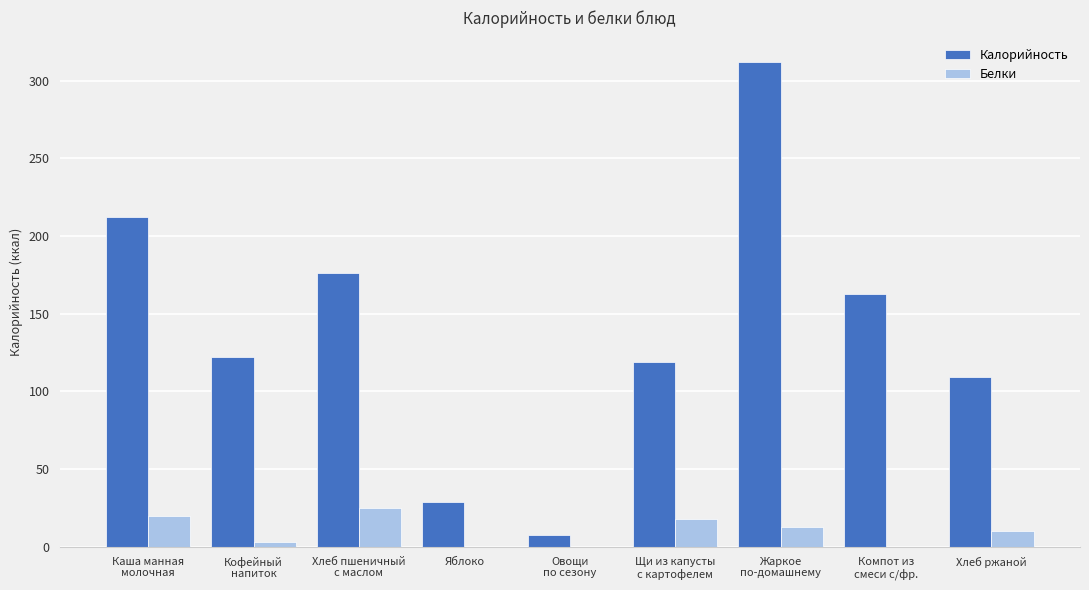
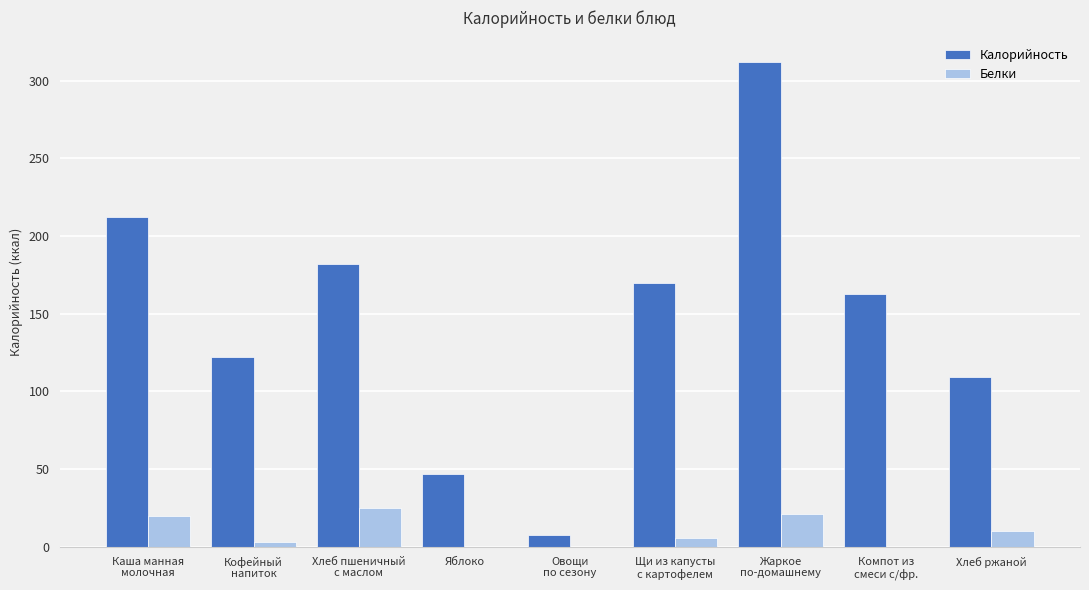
  {
    "Калорийность": {
      "Каша манная молочная": 212,
      "Кофейный напиток": 122,
-     "Хлеб пшеничный с маслом": 176,
-     "Яблоко": 29,
+     "Хлеб пшеничный с маслом": 182,
+     "Яблоко": 47,
      "Овощи по сезону": 8,
-     "Щи из капусты с картофелем": 119,
+     "Щи из капусты с картофелем": 170,
      "Жаркое по-домашнему": 312,
      "Компот из смеси с/фр.": 163,
      "Хлеб ржаной": 109
    },
    "Белки": {
      "Каша манная молочная": 20,
      "Кофейный напиток": 3,
      "Хлеб пшеничный с маслом": 25,
      "Яблоко": 0,
      "Овощи по сезону": 0,
-     "Щи из капусты с картофелем": 18,
-     "Жаркое по-домашнему": 13,
+     "Щи из капусты с картофелем": 6,
+     "Жаркое по-домашнему": 21,
      "Компот из смеси с/фр.": 0,
      "Хлеб ржаной": 10
    }
  }
